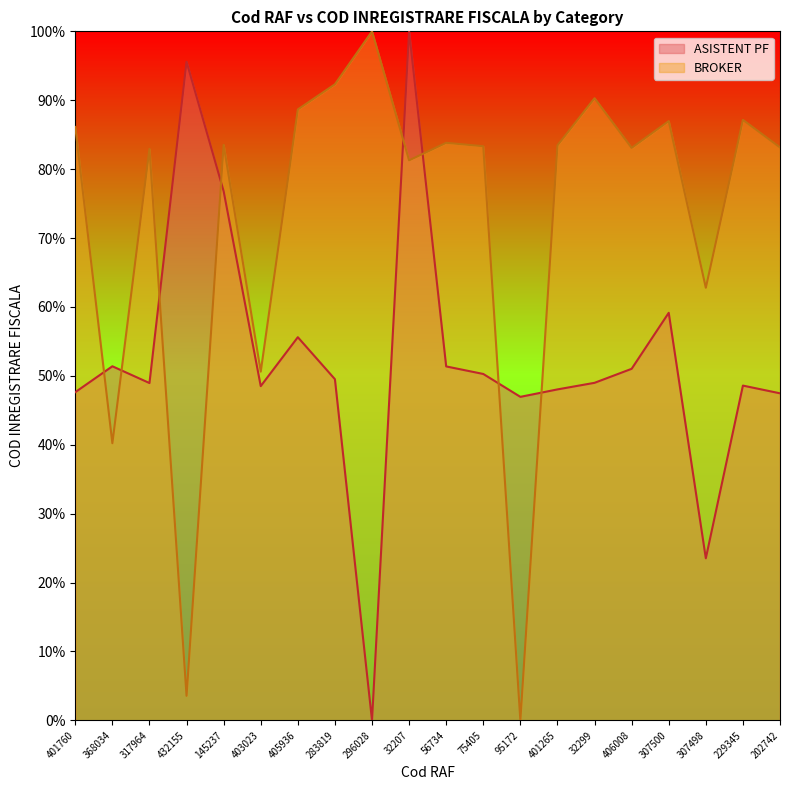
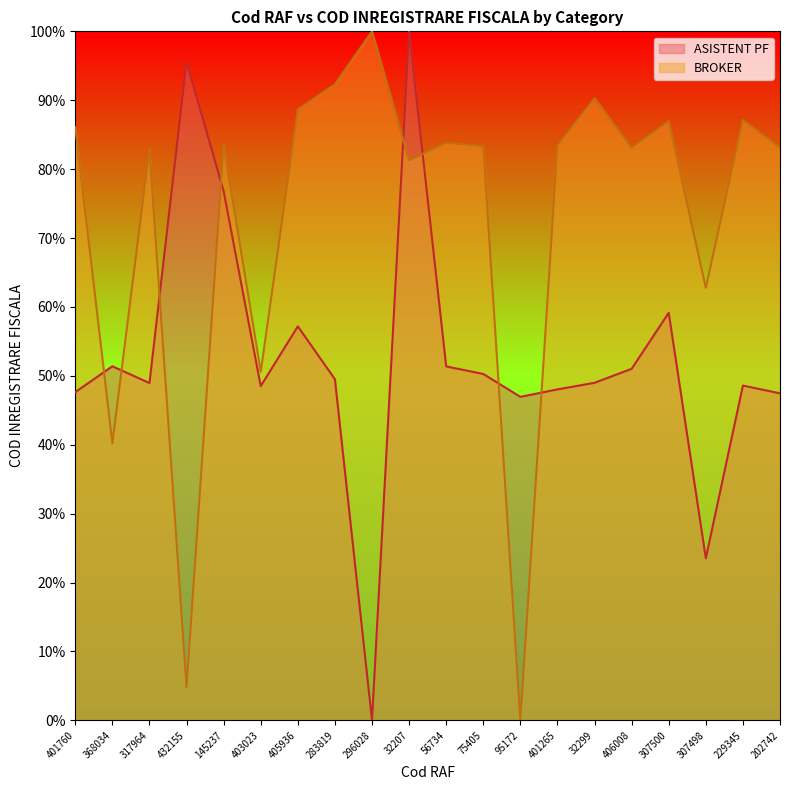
  {
    "ASISTENT PF": {
      "401760": "48%",
      "368034": "51%",
      "317964": "49%",
      "432155": "96%",
      "145237": "77%",
      "403023": "49%",
-     "405936": "56%",
+     "405936": "57%",
      "283819": "50%",
      "296028": "0%",
      "32207": "100%",
      "56734": "51%",
      "75405": "50%",
      "95172": "47%",
      "401265": "48%",
      "32299": "49%",
      "406008": "51%",
      "307500": "59%",
      "307498": "24%",
      "229345": "49%",
      "202742": "47%"
    },
    "BROKER": {
      "401760": "86%",
      "368034": "40%",
      "317964": "83%",
-     "432155": "4%",
+     "432155": "5%",
      "145237": "84%",
      "403023": "51%",
      "405936": "89%",
      "283819": "92%",
      "296028": "100%",
      "32207": "81%",
      "56734": "84%",
      "75405": "83%",
      "95172": "0%",
      "401265": "83%",
      "32299": "90%",
      "406008": "83%",
      "307500": "87%",
      "307498": "63%",
      "229345": "87%",
      "202742": "83%"
    }
  }
